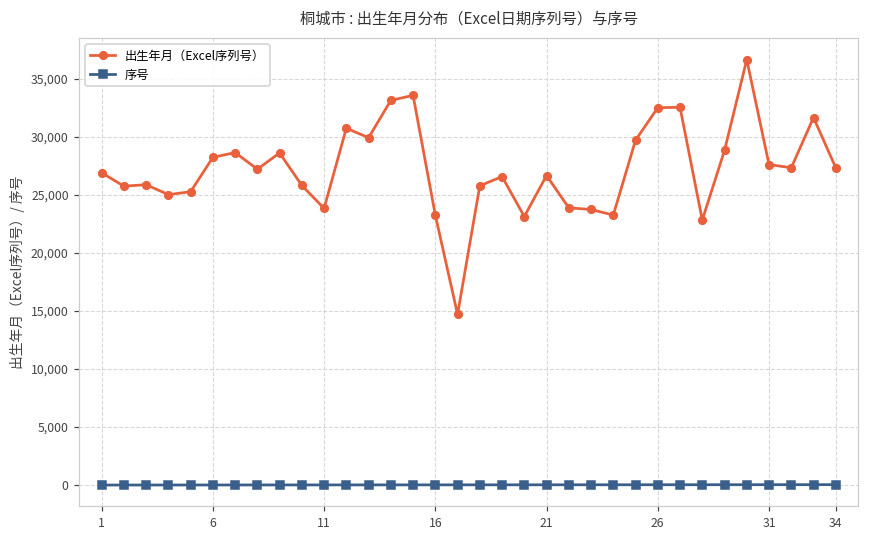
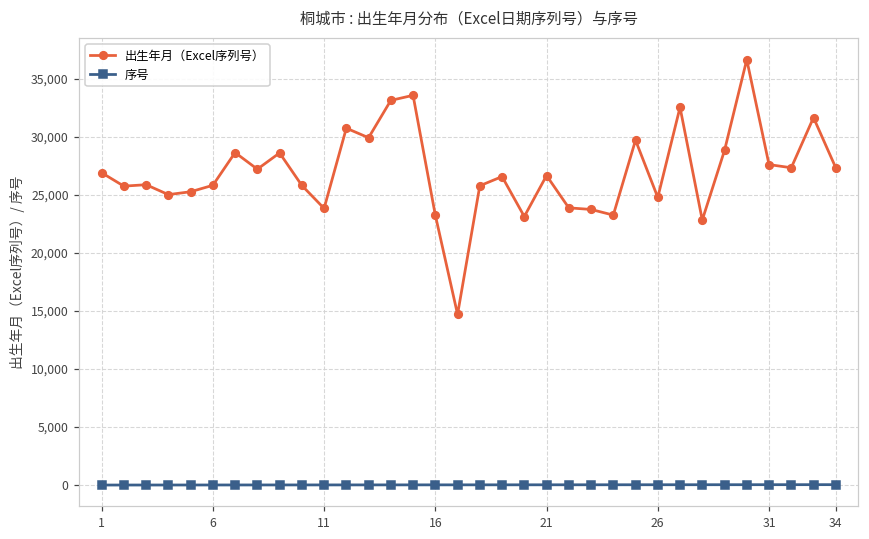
  {
    "出生年月（Excel序列号）": {
      "1": "26,900",
-     "6": "28,200",
+     "6": "25,800",
      "11": "23,800",
      "16": "23,300",
      "21": "26,700",
-     "26": "32,500",
+     "26": "24,800",
      "31": "27,600",
      "34": "27,300"
    },
    "序号": {
      "1": "0",
      "6": "0",
      "11": "0",
      "16": "0",
      "21": "0",
      "26": "0",
      "31": "0",
      "34": "0"
    }
  }
